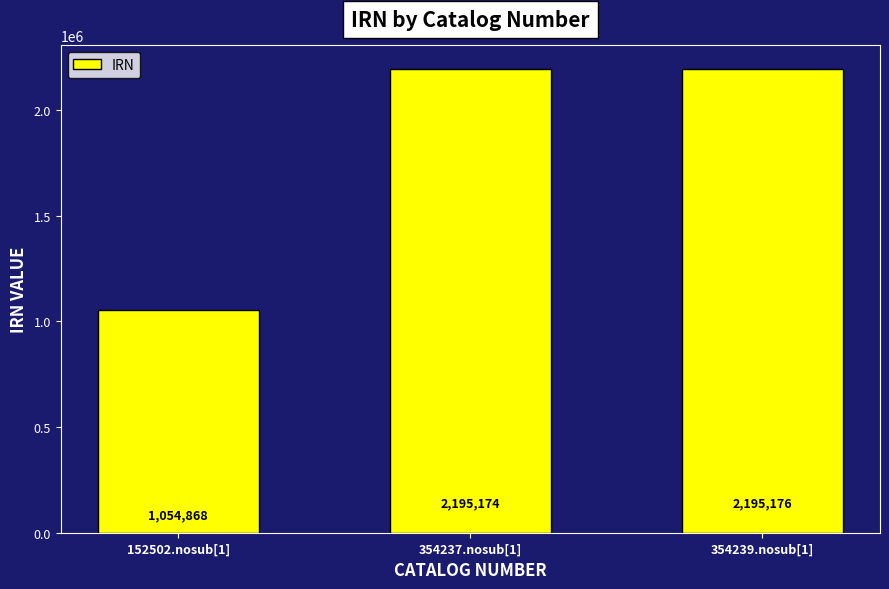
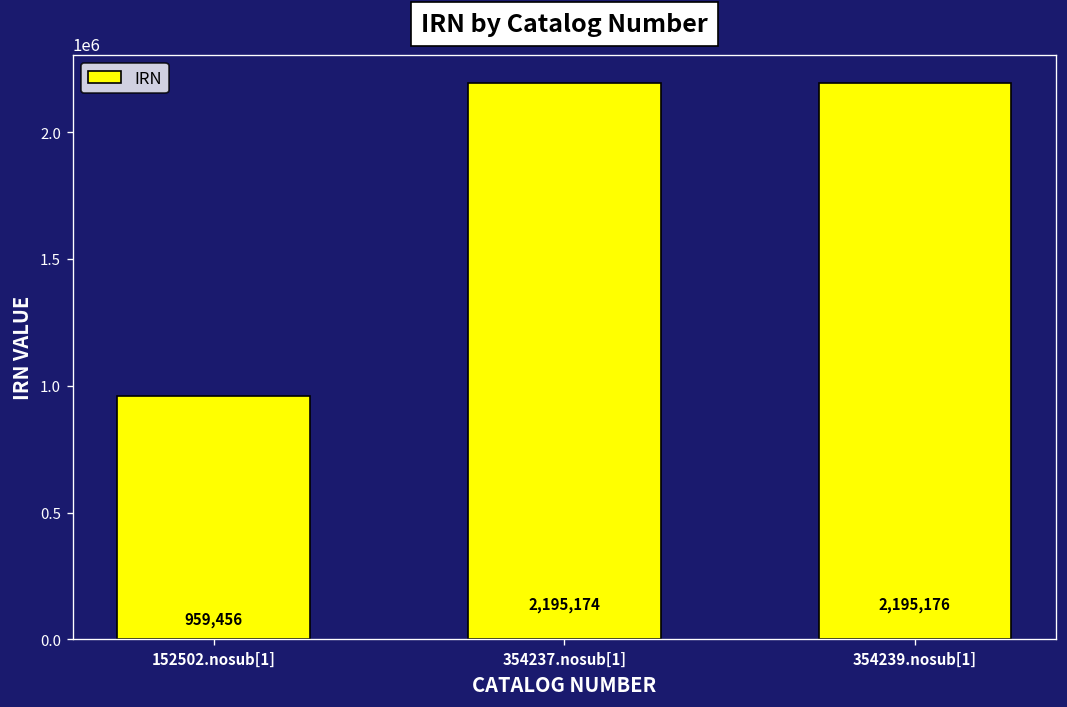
  {
-   "152502.nosub[1]": "1,054,868",
+   "152502.nosub[1]": "959,456",
    "354237.nosub[1]": "2,195,174",
    "354239.nosub[1]": "2,195,176"
  }
